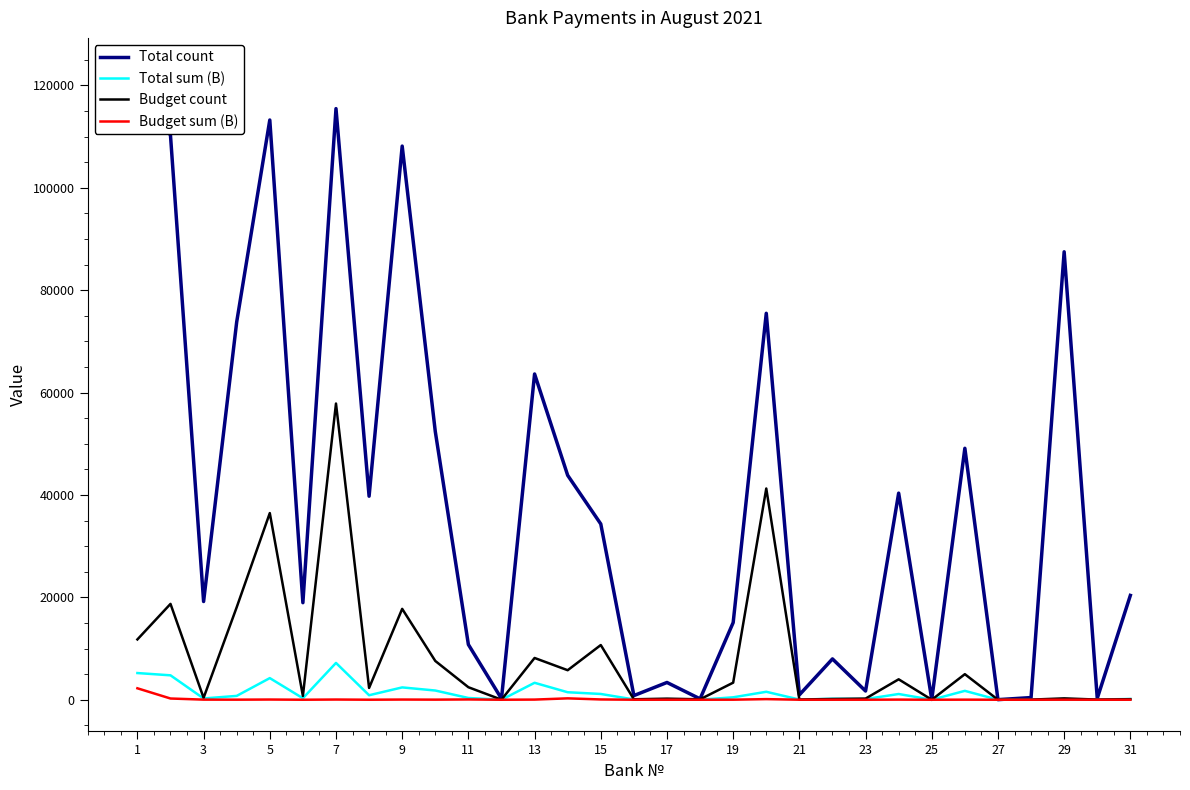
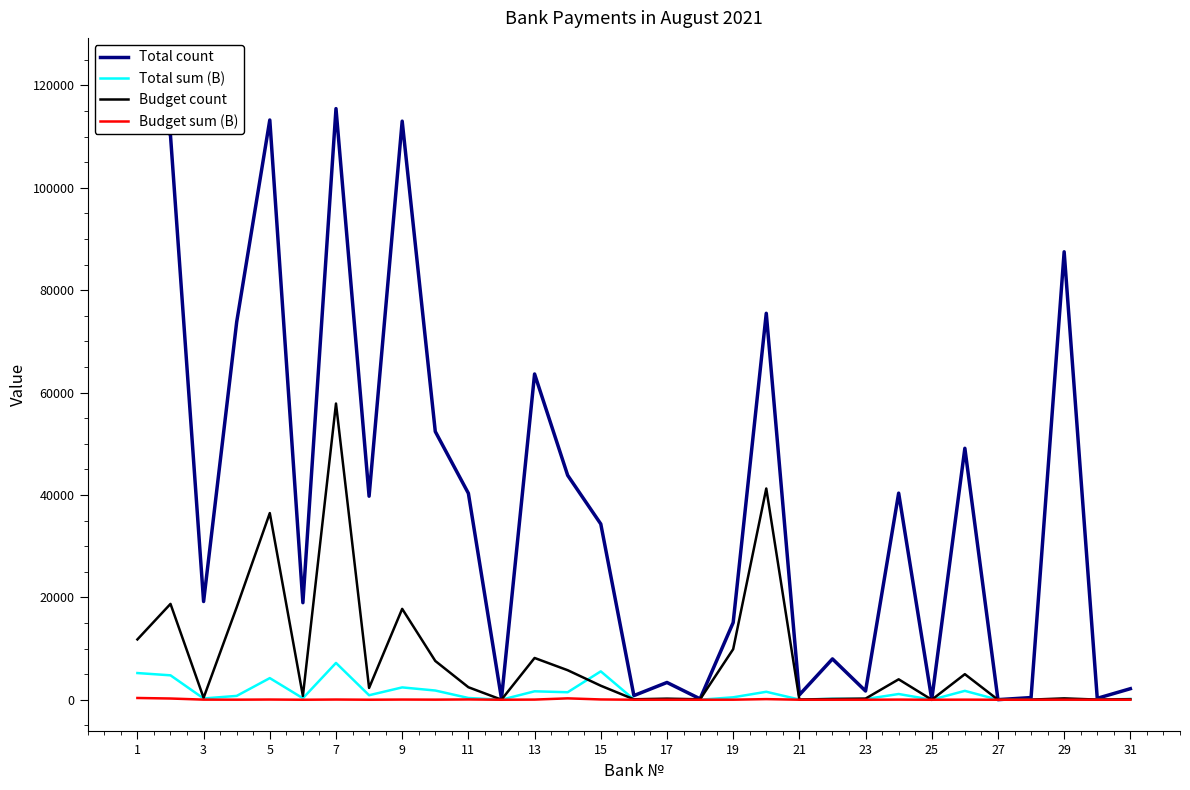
  {
    "Total count": {
      "3": 19000,
      "5": 113000,
      "7": 115000,
-     "9": 108000,
-     "11": 11000,
+     "9": 113000,
+     "11": 40000,
      "13": 64000,
      "15": 34000,
      "17": 3000,
      "19": 15000,
      "21": 1000,
      "23": 2000,
      "29": 88000,
-     "31": 20000
+     "31": 2000
    },
    "Total sum (B)": {
      "1": 5000,
      "5": 4000,
      "7": 7000,
      "9": 2000,
-     "13": 3000,
-     "15": 1000
+     "13": 2000,
+     "15": 6000
    },
    "Budget count": {
      "1": 12000,
      "5": 36000,
      "7": 58000,
      "9": 18000,
      "11": 2000,
      "13": 8000,
-     "15": 11000,
-     "19": 3000
+     "15": 3000,
+     "19": 10000
    },
    "Budget sum (B)": {
-     "1": 2000,
+     "1": 0,
      "5": 0,
      "7": 0,
      "9": 0,
      "13": 0,
      "15": 0
    }
  }
